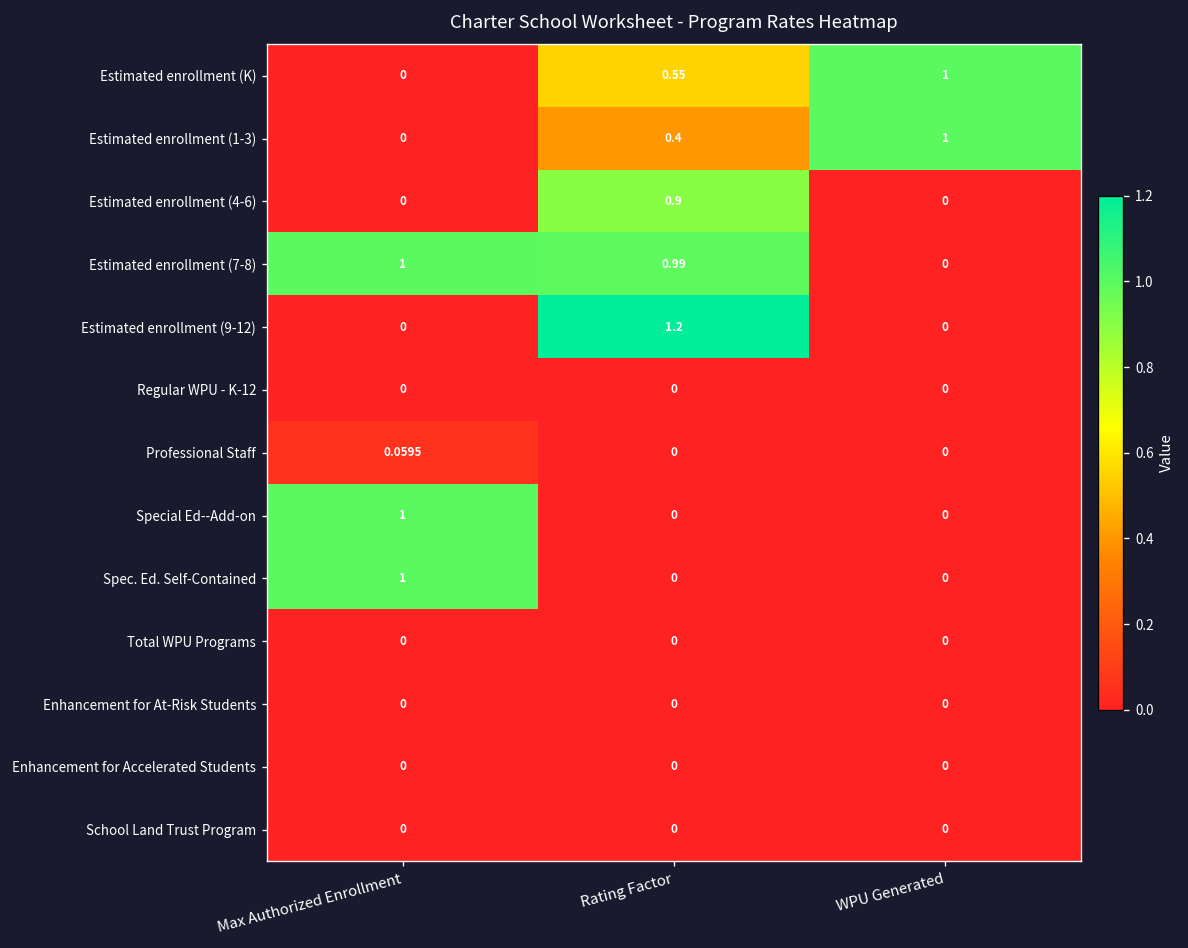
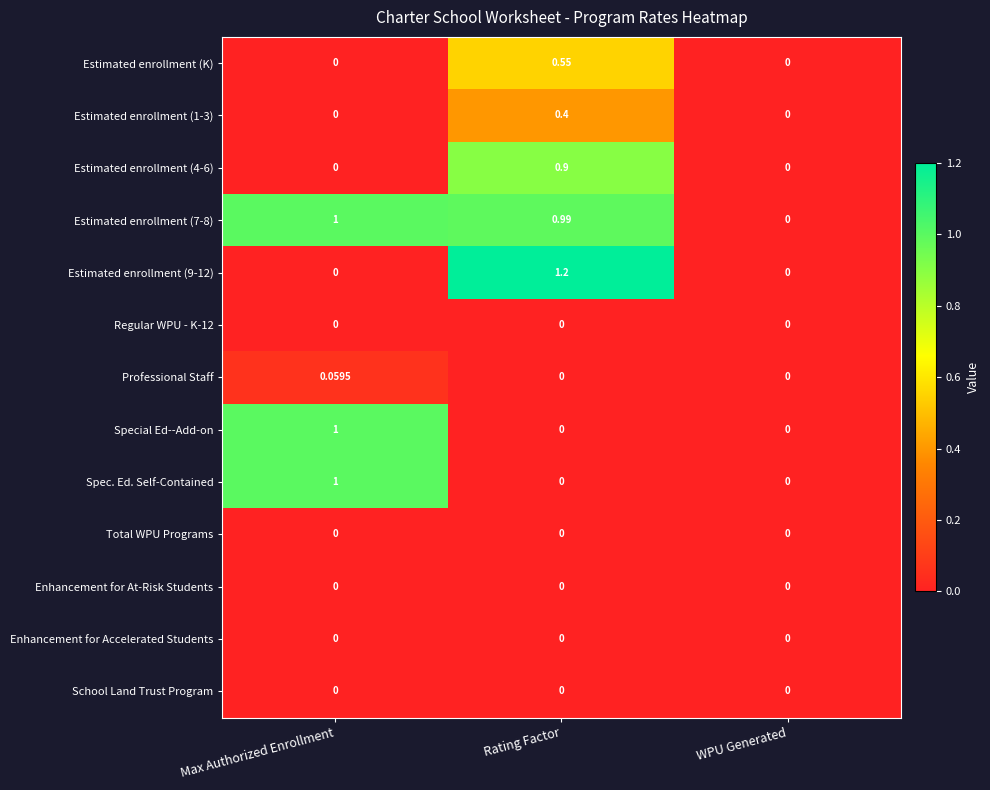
  {
    "Estimated enrollment (K)": {
      "Max Authorized Enrollment": 0,
      "Rating Factor": 0.55,
-     "WPU Generated": 1
+     "WPU Generated": 0
    },
    "Estimated enrollment (1-3)": {
      "Max Authorized Enrollment": 0,
      "Rating Factor": 0.4,
-     "WPU Generated": 1
+     "WPU Generated": 0
    },
    "Estimated enrollment (4-6)": {
      "Max Authorized Enrollment": 0,
      "Rating Factor": 0.9,
      "WPU Generated": 0
    },
    "Estimated enrollment (7-8)": {
      "Max Authorized Enrollment": 1,
      "Rating Factor": 0.99,
      "WPU Generated": 0
    },
    "Estimated enrollment (9-12)": {
      "Max Authorized Enrollment": 0,
      "Rating Factor": 1.2,
      "WPU Generated": 0
    },
    "Regular WPU - K-12": {
      "Max Authorized Enrollment": 0,
      "Rating Factor": 0,
      "WPU Generated": 0
    },
    "Professional Staff": {
      "Max Authorized Enrollment": 0.0595,
      "Rating Factor": 0,
      "WPU Generated": 0
    },
    "Special Ed--Add-on": {
      "Max Authorized Enrollment": 1,
      "Rating Factor": 0,
      "WPU Generated": 0
    },
    "Spec. Ed. Self-Contained": {
      "Max Authorized Enrollment": 1,
      "Rating Factor": 0,
      "WPU Generated": 0
    },
    "Total WPU Programs": {
      "Max Authorized Enrollment": 0,
      "Rating Factor": 0,
      "WPU Generated": 0
    },
    "Enhancement for At-Risk Students": {
      "Max Authorized Enrollment": 0,
      "Rating Factor": 0,
      "WPU Generated": 0
    },
    "Enhancement for Accelerated Students": {
      "Max Authorized Enrollment": 0,
      "Rating Factor": 0,
      "WPU Generated": 0
    },
    "School Land Trust Program": {
      "Max Authorized Enrollment": 0,
      "Rating Factor": 0,
      "WPU Generated": 0
    }
  }
